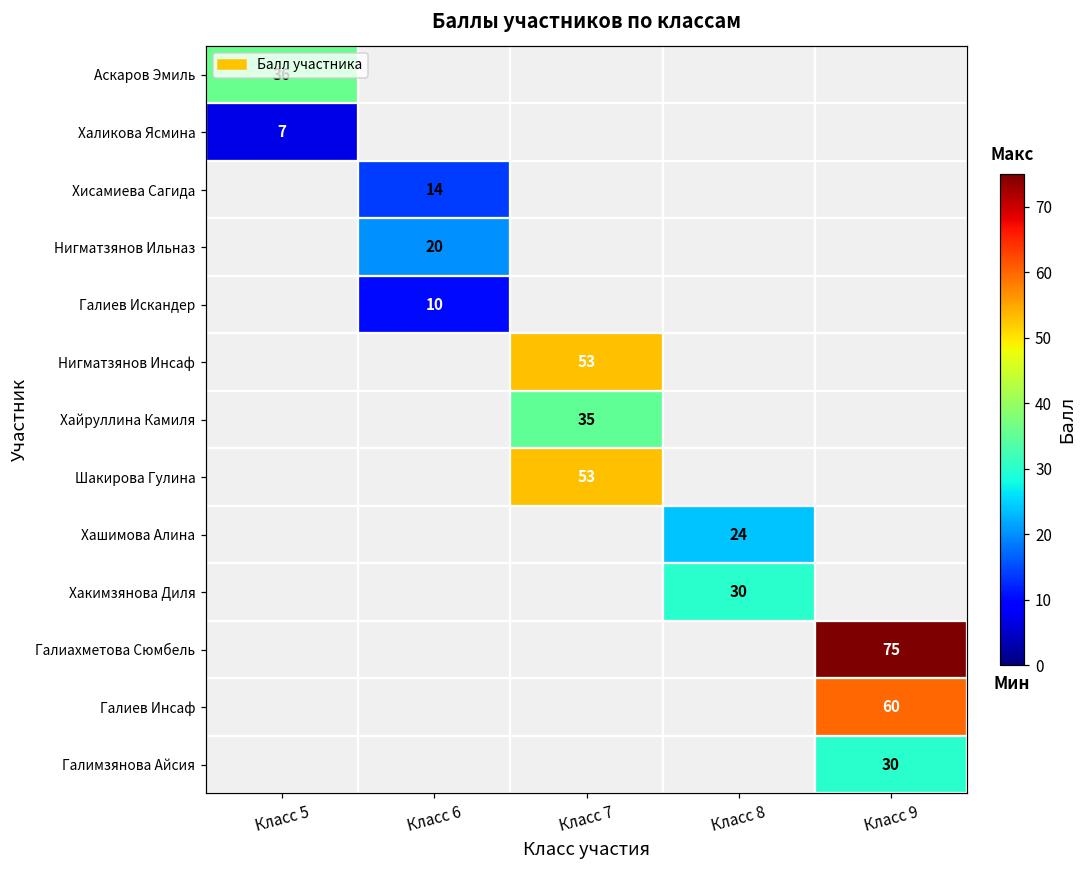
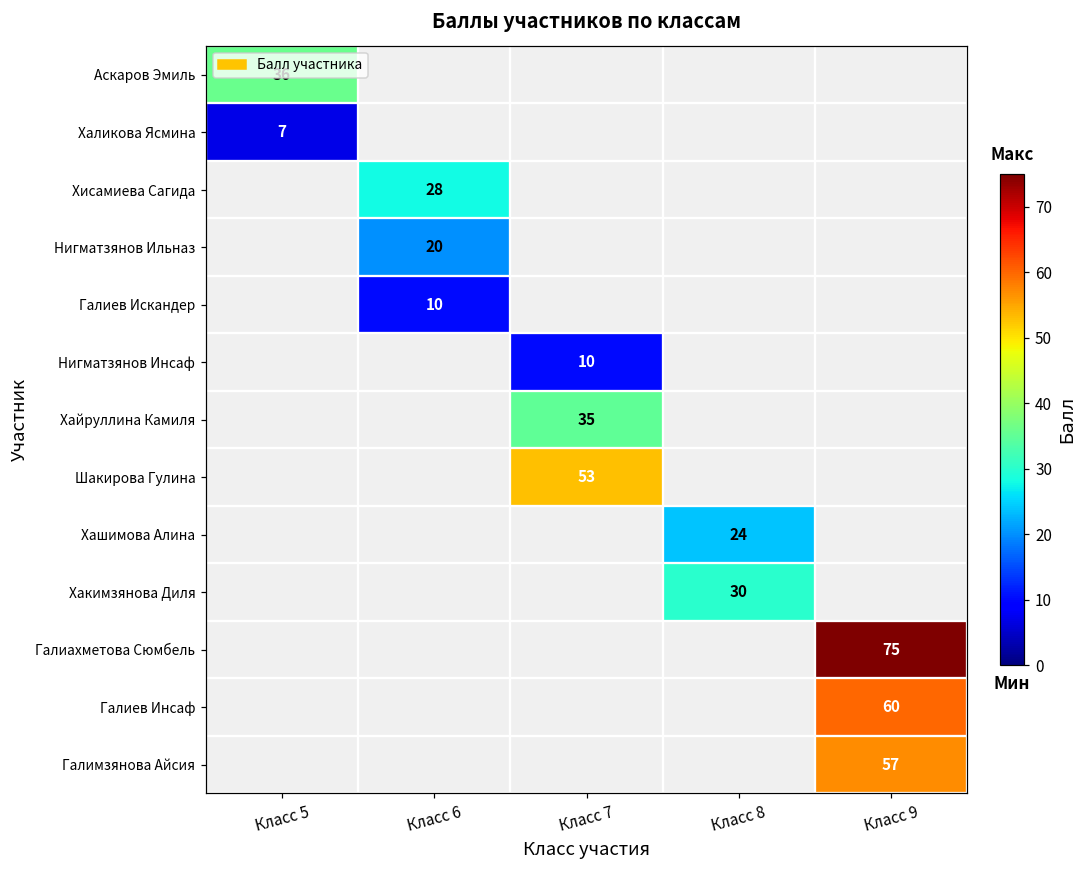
  {
    "Халикова Ясмина": {
      "Класс 5": 7
    },
    "Хисамиева Сагида": {
-     "Класс 6": 14
+     "Класс 6": 28
    },
    "Нигматзянов Ильназ": {
      "Класс 6": 20
    },
    "Галиев Искандер": {
      "Класс 6": 10
    },
    "Нигматзянов Инсаф": {
-     "Класс 7": 53
+     "Класс 7": 10
    },
    "Хайруллина Камиля": {
      "Класс 7": 35
    },
    "Шакирова Гулина": {
      "Класс 7": 53
    },
    "Хашимова Алина": {
      "Класс 8": 24
    },
    "Хакимзянова Диля": {
      "Класс 8": 30
    },
    "Галиахметова Сюмбель": {
      "Класс 9": 75
    },
    "Галиев Инсаф": {
      "Класс 9": 60
    },
    "Галимзянова Айсия": {
-     "Класс 9": 30
+     "Класс 9": 57
    }
  }
